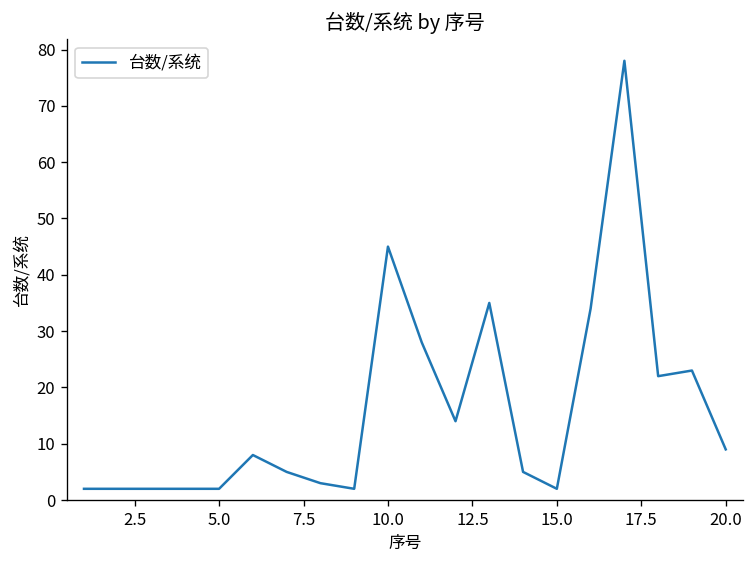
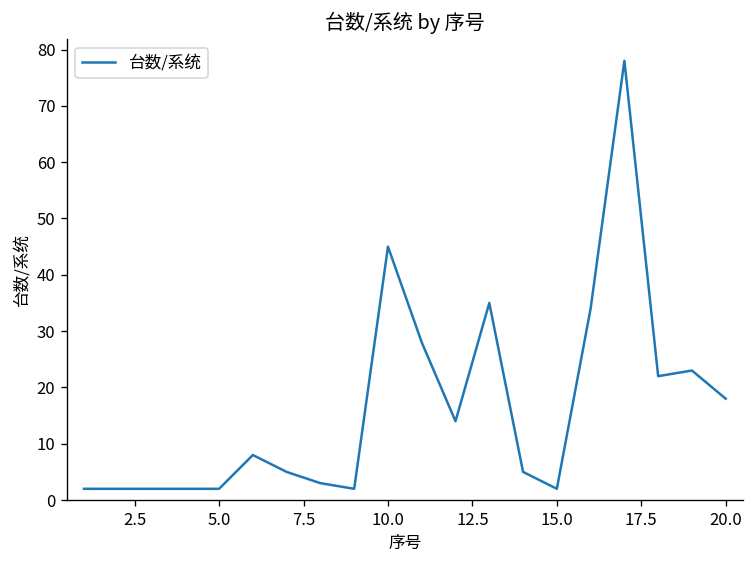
  {
    "5.0": 2,
    "10.0": 45,
    "15.0": 2,
-   "20.0": 9
+   "20.0": 18
  }
